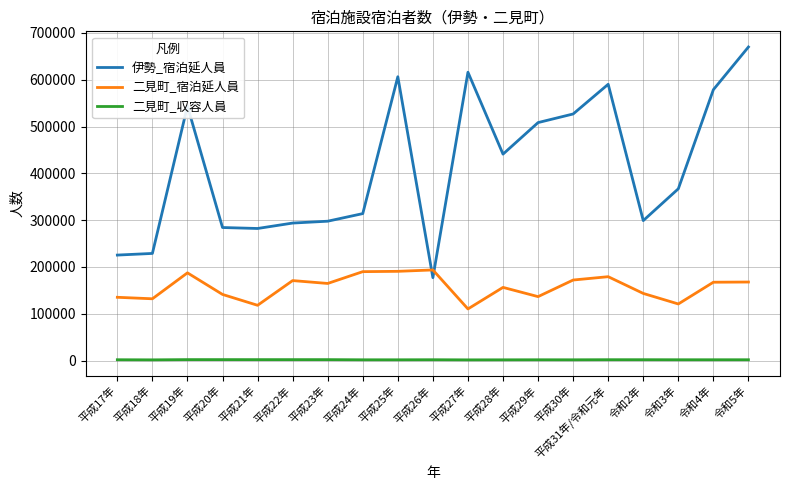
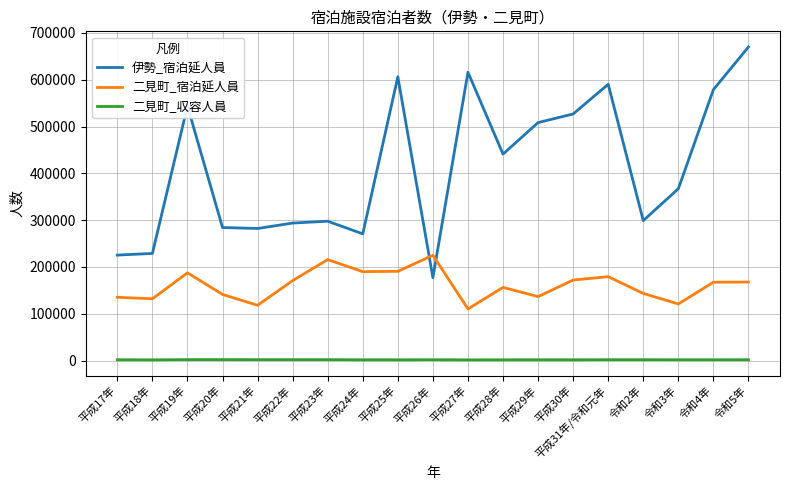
  {
    "伊勢_宿泊延人員": {
      "平成17年": 230000,
      "平成18年": 230000,
      "平成20年": 280000,
      "平成21年": 280000,
      "平成22年": 290000,
      "平成23年": 300000,
-     "平成24年": 310000,
+     "平成24年": 270000,
      "平成25年": 610000,
      "平成26年": 180000,
      "平成27年": 620000,
      "平成28年": 440000,
      "平成29年": 510000,
      "平成30年": 530000,
      "平成31年/令和元年": 590000,
      "令和2年": 300000,
      "令和3年": 370000,
      "令和4年": 580000,
      "令和5年": 670000
    },
    "二見町_宿泊延人員": {
      "平成17年": 140000,
      "平成18年": 130000,
      "平成19年": 190000,
      "平成20年": 140000,
      "平成21年": 120000,
      "平成22年": 170000,
-     "平成23年": 160000,
+     "平成23年": 220000,
      "平成24年": 190000,
      "平成25年": 190000,
-     "平成26年": 190000,
+     "平成26年": 220000,
      "平成27年": 110000,
      "平成28年": 160000,
      "平成29年": 140000,
      "平成30年": 170000,
      "平成31年/令和元年": 180000,
      "令和2年": 140000,
      "令和3年": 120000,
      "令和4年": 170000,
      "令和5年": 170000
    },
    "二見町_収容人員": {
      "平成17年": 0,
      "平成18年": 0,
      "平成19年": 0,
      "平成20年": 0,
      "平成21年": 0,
      "平成22年": 0,
      "平成23年": 0,
      "平成24年": 0,
      "平成25年": 0,
      "平成26年": 0,
      "平成27年": 0,
      "平成28年": 0,
      "平成29年": 0,
      "平成30年": 0,
      "平成31年/令和元年": 0,
      "令和2年": 0,
      "令和3年": 0,
      "令和4年": 0,
      "令和5年": 0
    }
  }
